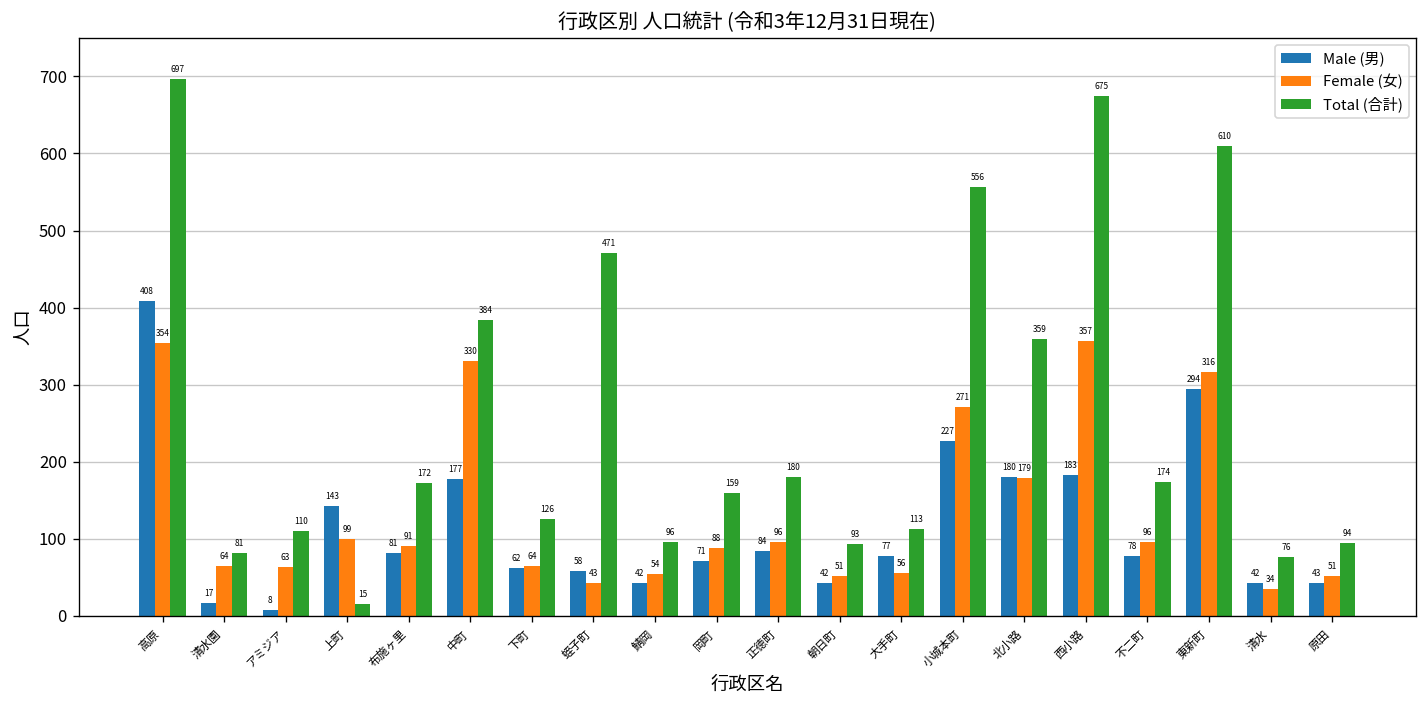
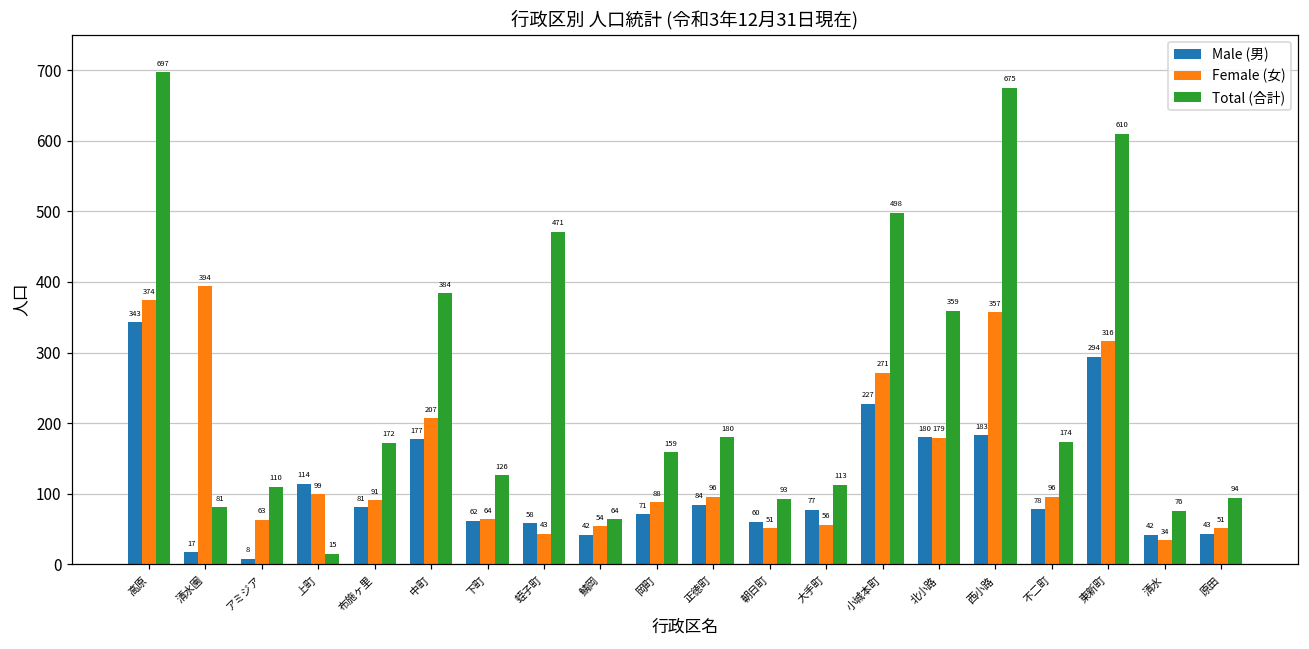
  {
    "Male (男)": {
-     "高原": 408,
+     "高原": 343,
      "清水園": 17,
      "アミジア": 8,
-     "上町": 143,
+     "上町": 114,
      "布施ヶ里": 81,
      "中町": 177,
      "下町": 62,
      "蛭子町": 58,
      "鯖岡": 42,
      "岡町": 71,
      "正徳町": 84,
-     "朝日町": 42,
+     "朝日町": 60,
      "大手町": 77,
      "小城本町": 227,
      "北小路": 180,
      "西小路": 183,
      "不二町": 78,
      "東新町": 294,
      "清水": 42,
      "原田": 43
    },
    "Female (女)": {
-     "高原": 354,
-     "清水園": 64,
+     "高原": 374,
+     "清水園": 394,
      "アミジア": 63,
      "上町": 99,
      "布施ヶ里": 91,
-     "中町": 330,
+     "中町": 207,
      "下町": 64,
      "蛭子町": 43,
      "鯖岡": 54,
      "岡町": 88,
      "正徳町": 96,
      "朝日町": 51,
      "大手町": 56,
      "小城本町": 271,
      "北小路": 179,
      "西小路": 357,
      "不二町": 96,
      "東新町": 316,
      "清水": 34,
      "原田": 51
    },
    "Total (合計)": {
      "高原": 697,
      "清水園": 81,
      "アミジア": 110,
      "上町": 15,
      "布施ヶ里": 172,
      "中町": 384,
      "下町": 126,
      "蛭子町": 471,
-     "鯖岡": 96,
+     "鯖岡": 64,
      "岡町": 159,
      "正徳町": 180,
      "朝日町": 93,
      "大手町": 113,
-     "小城本町": 556,
+     "小城本町": 498,
      "北小路": 359,
      "西小路": 675,
      "不二町": 174,
      "東新町": 610,
      "清水": 76,
      "原田": 94
    }
  }
